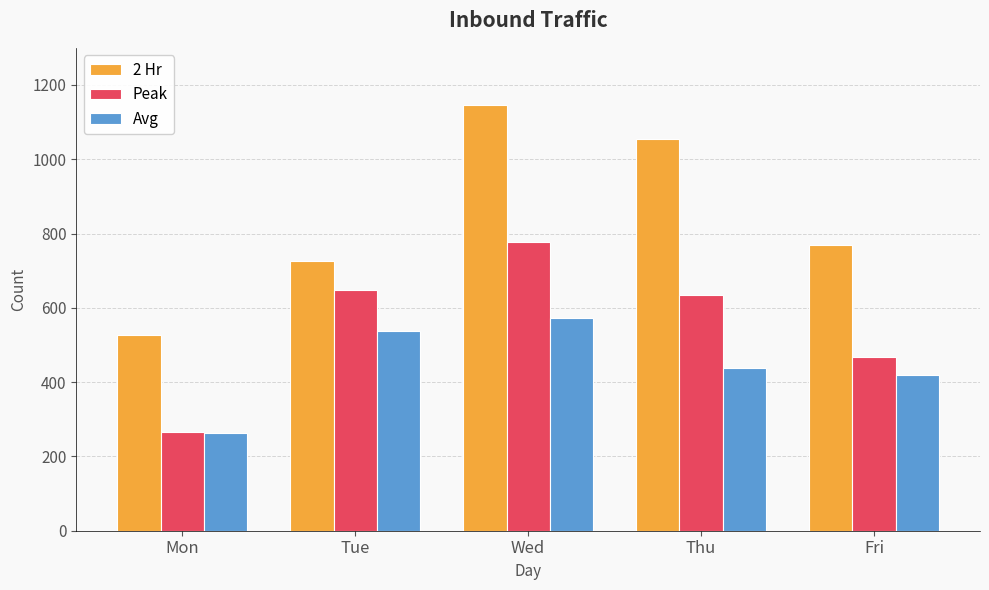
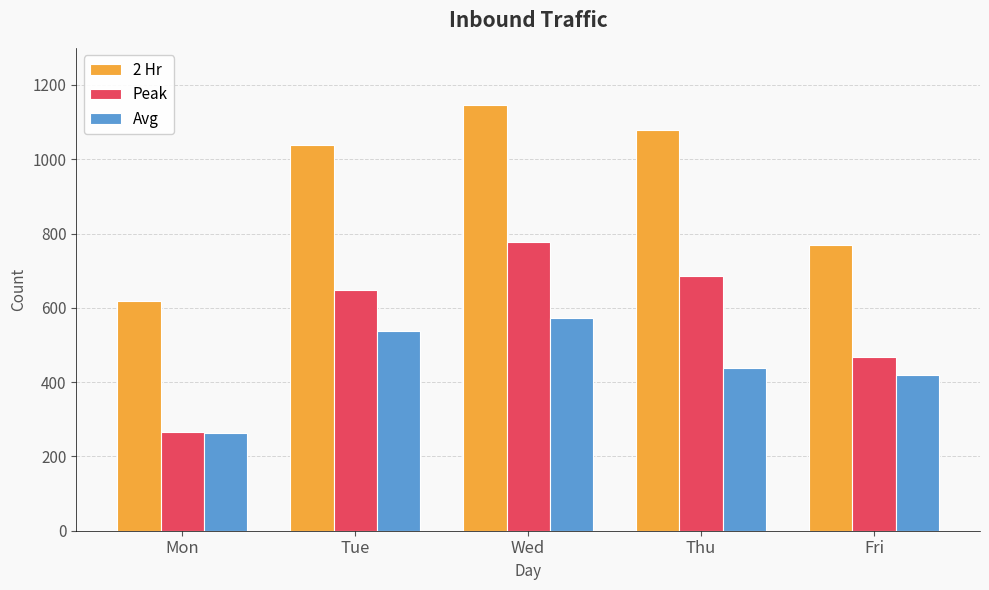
  {
    "2 Hr": {
-     "Mon": 530,
-     "Tue": 730,
+     "Mon": 620,
+     "Tue": 1040,
      "Wed": 1150,
-     "Thu": 1050,
+     "Thu": 1080,
      "Fri": 770
    },
    "Peak": {
      "Mon": 270,
      "Tue": 650,
      "Wed": 780,
-     "Thu": 630,
+     "Thu": 690,
      "Fri": 470
    },
    "Avg": {
      "Mon": 260,
      "Tue": 540,
      "Wed": 570,
      "Thu": 440,
      "Fri": 420
    }
  }
